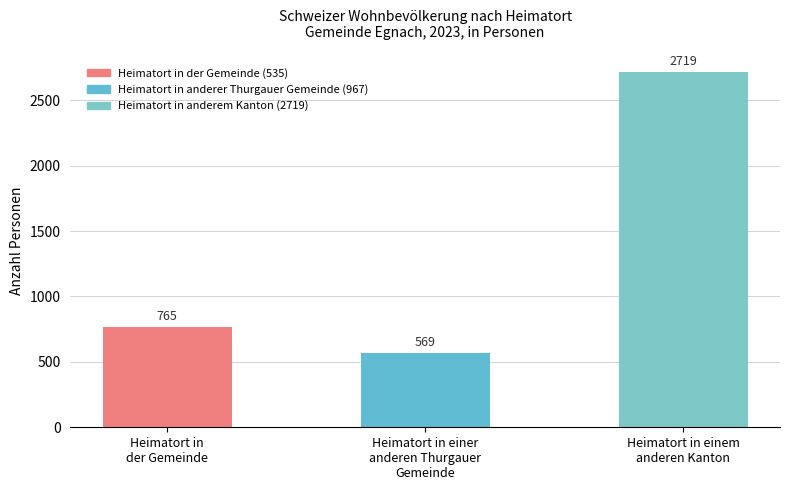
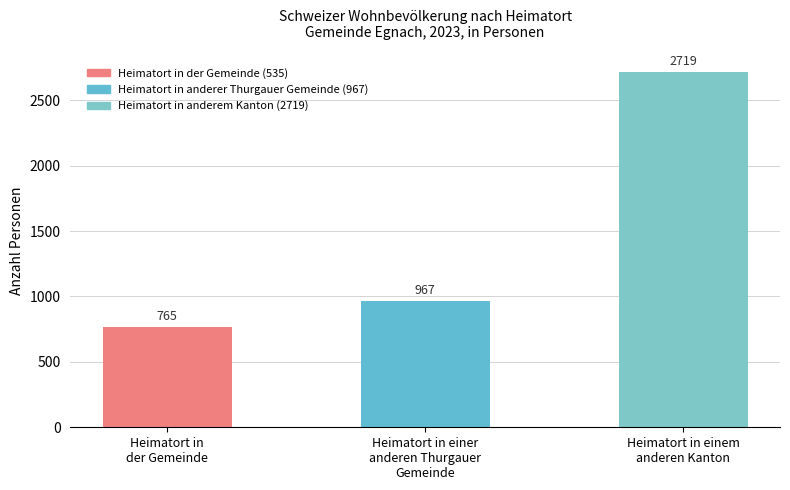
  {
    "Heimatort in der Gemeinde": 765,
-   "Heimatort in einer anderen Thurgauer Gemeinde": 569,
+   "Heimatort in einer anderen Thurgauer Gemeinde": 967,
    "Heimatort in einem anderen Kanton": 2719
  }
